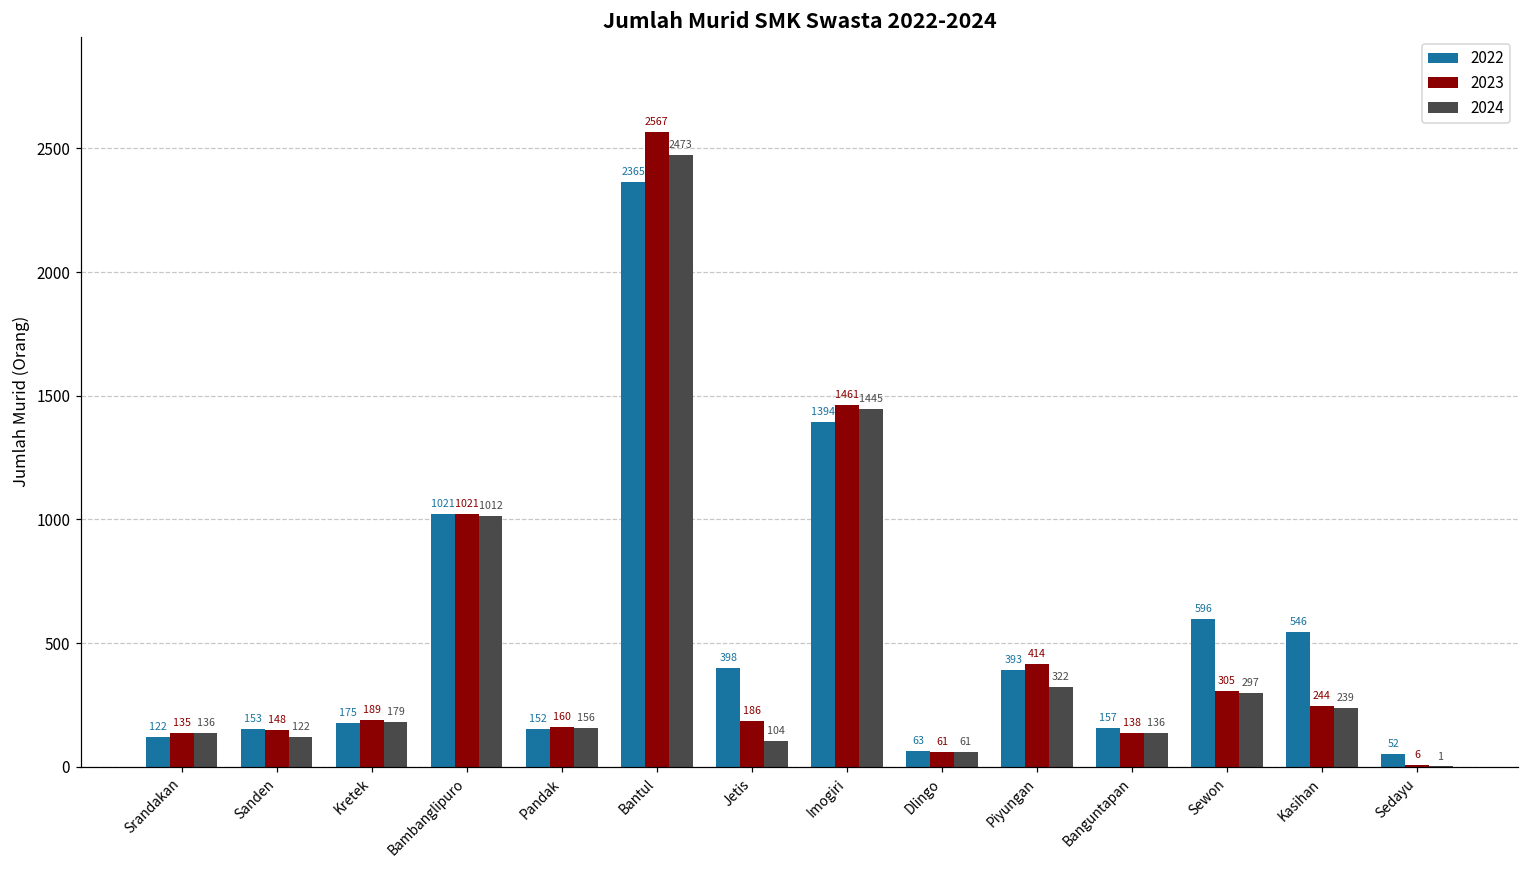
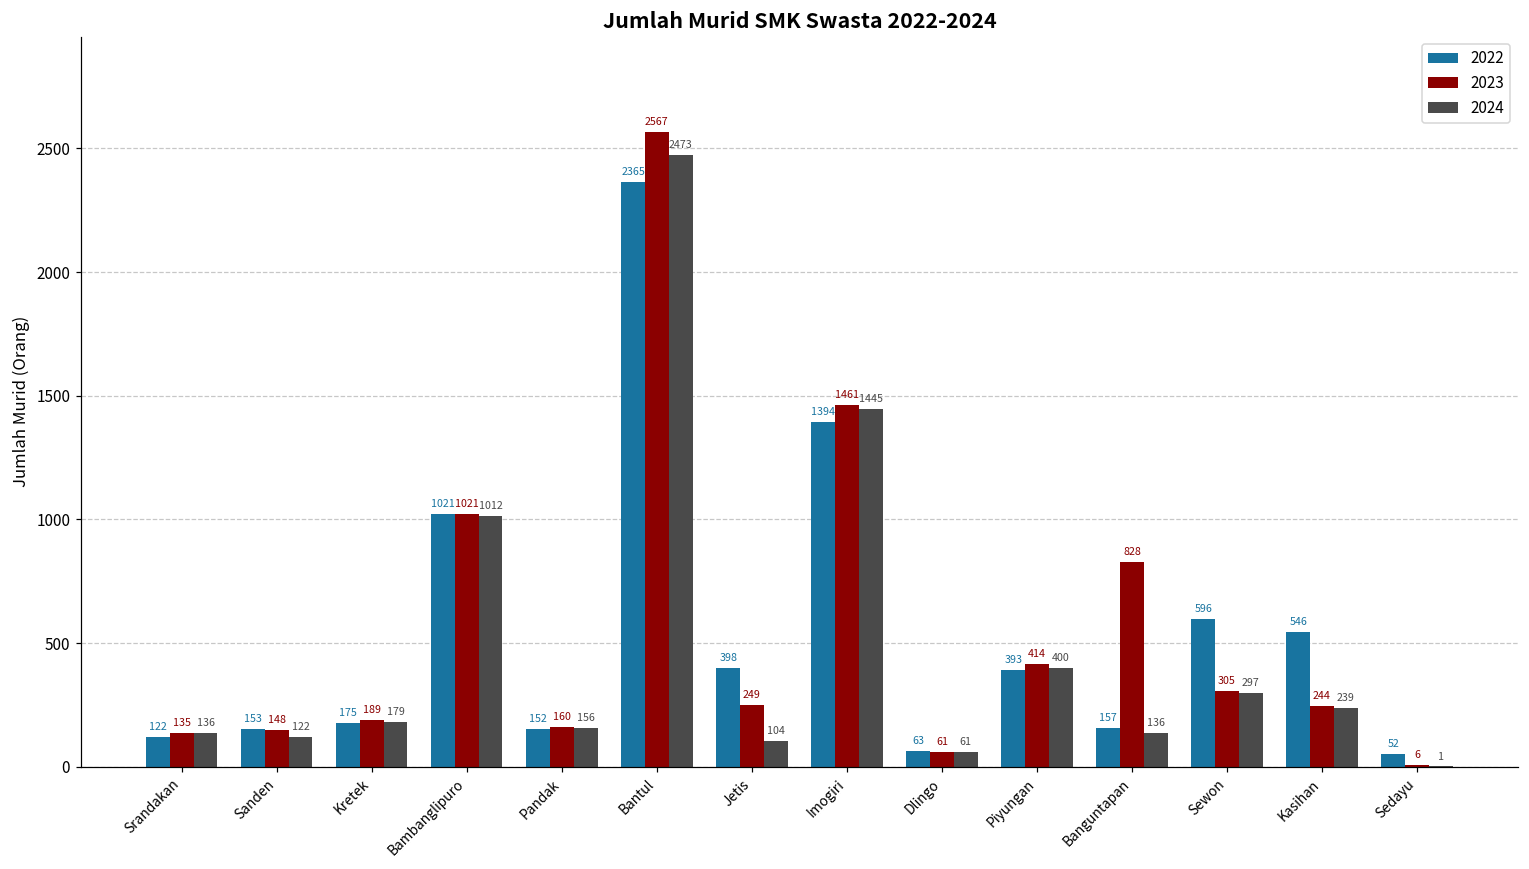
  {
    "2022": {
      "Srandakan": 122,
      "Sanden": 153,
      "Kretek": 175,
      "Bambanglipuro": 1021,
      "Pandak": 152,
      "Bantul": 2365,
      "Jetis": 398,
      "Imogiri": 1394,
      "Dlingo": 63,
      "Piyungan": 393,
      "Banguntapan": 157,
      "Sewon": 596,
      "Kasihan": 546,
      "Sedayu": 52
    },
    "2023": {
      "Srandakan": 135,
      "Sanden": 148,
      "Kretek": 189,
      "Bambanglipuro": 1021,
      "Pandak": 160,
      "Bantul": 2567,
-     "Jetis": 186,
+     "Jetis": 249,
      "Imogiri": 1461,
      "Dlingo": 61,
      "Piyungan": 414,
-     "Banguntapan": 138,
+     "Banguntapan": 828,
      "Sewon": 305,
      "Kasihan": 244,
      "Sedayu": 6
    },
    "2024": {
      "Srandakan": 136,
      "Sanden": 122,
      "Kretek": 179,
      "Bambanglipuro": 1012,
      "Pandak": 156,
      "Bantul": 2473,
      "Jetis": 104,
      "Imogiri": 1445,
      "Dlingo": 61,
-     "Piyungan": 322,
+     "Piyungan": 400,
      "Banguntapan": 136,
      "Sewon": 297,
      "Kasihan": 239,
      "Sedayu": 1
    }
  }
